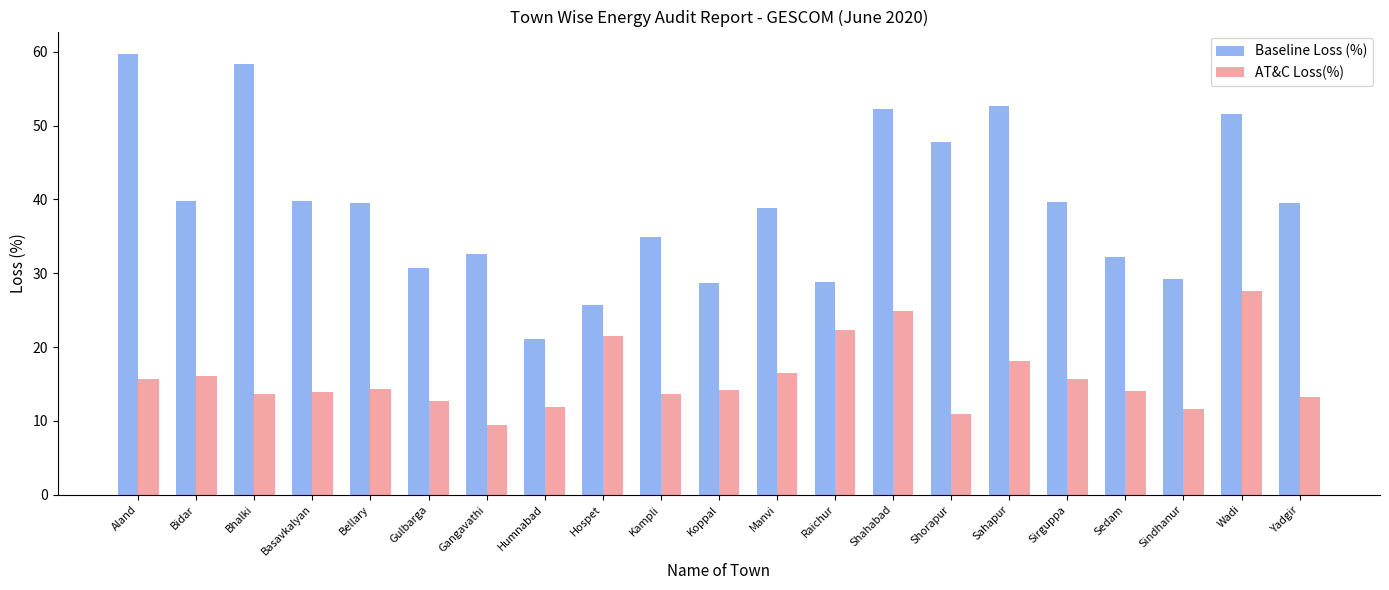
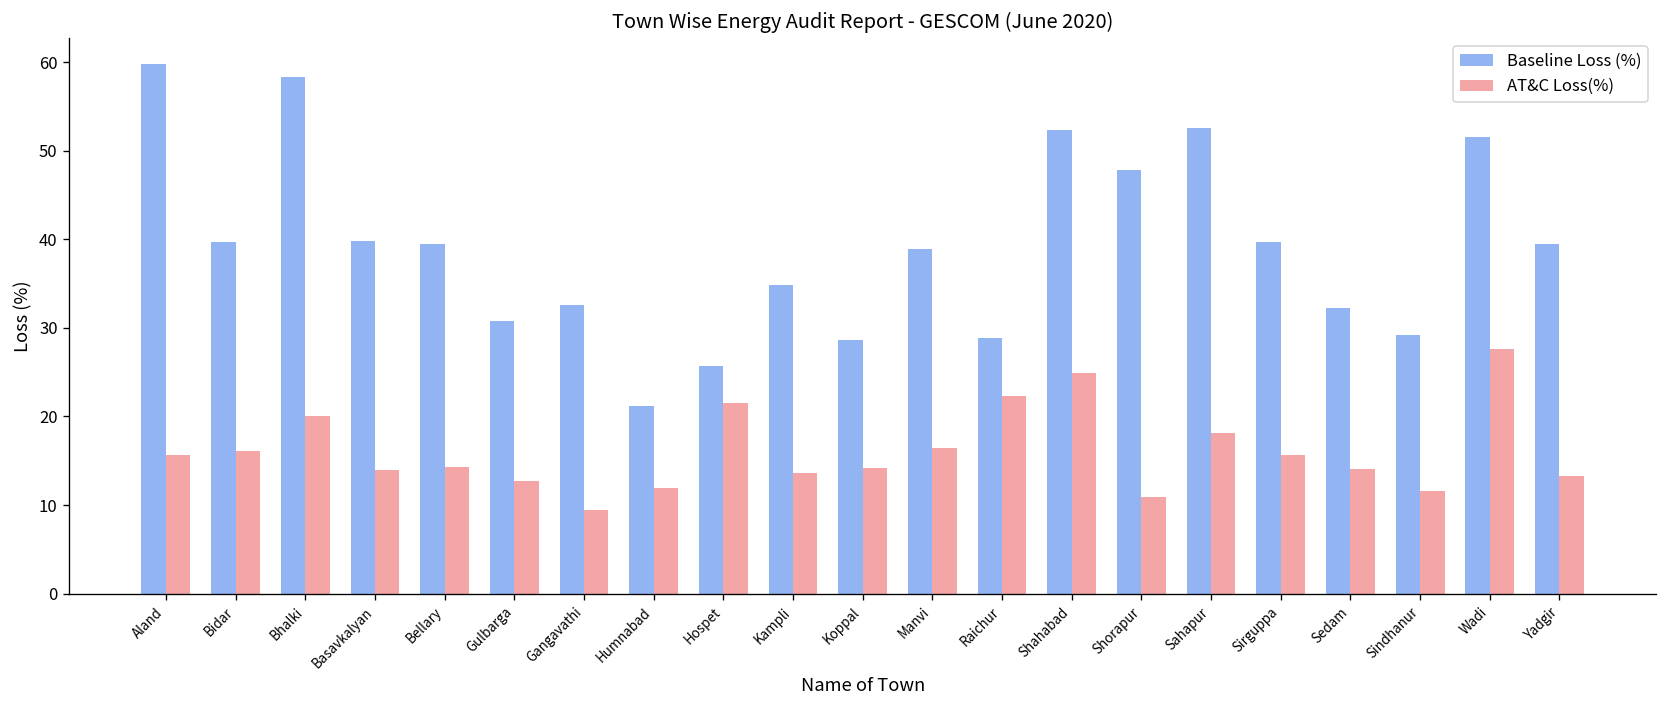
  {
    "Baseline Loss (%)": {
      "Aland": 60,
      "Bidar": 40,
      "Bhalki": 58,
      "Basavkalyan": 40,
      "Bellary": 39,
      "Gulbarga": 31,
      "Gangavathi": 33,
      "Humnabad": 21,
      "Hospet": 26,
      "Kampli": 35,
      "Koppal": 29,
      "Manvi": 39,
      "Raichur": 29,
      "Shahabad": 52,
      "Shorapur": 48,
      "Sahapur": 53,
      "Sirguppa": 40,
      "Sedam": 32,
      "Sindhanur": 29,
      "Wadi": 52,
      "Yadgir": 39
    },
    "AT&C Loss(%)": {
      "Aland": 16,
      "Bidar": 16,
-     "Bhalki": 14,
+     "Bhalki": 20,
      "Basavkalyan": 14,
      "Bellary": 14,
      "Gulbarga": 13,
      "Gangavathi": 9,
      "Humnabad": 12,
      "Hospet": 22,
      "Kampli": 14,
      "Koppal": 14,
      "Manvi": 16,
      "Raichur": 22,
      "Shahabad": 25,
      "Shorapur": 11,
      "Sahapur": 18,
      "Sirguppa": 16,
      "Sedam": 14,
      "Sindhanur": 12,
      "Wadi": 28,
      "Yadgir": 13
    }
  }
